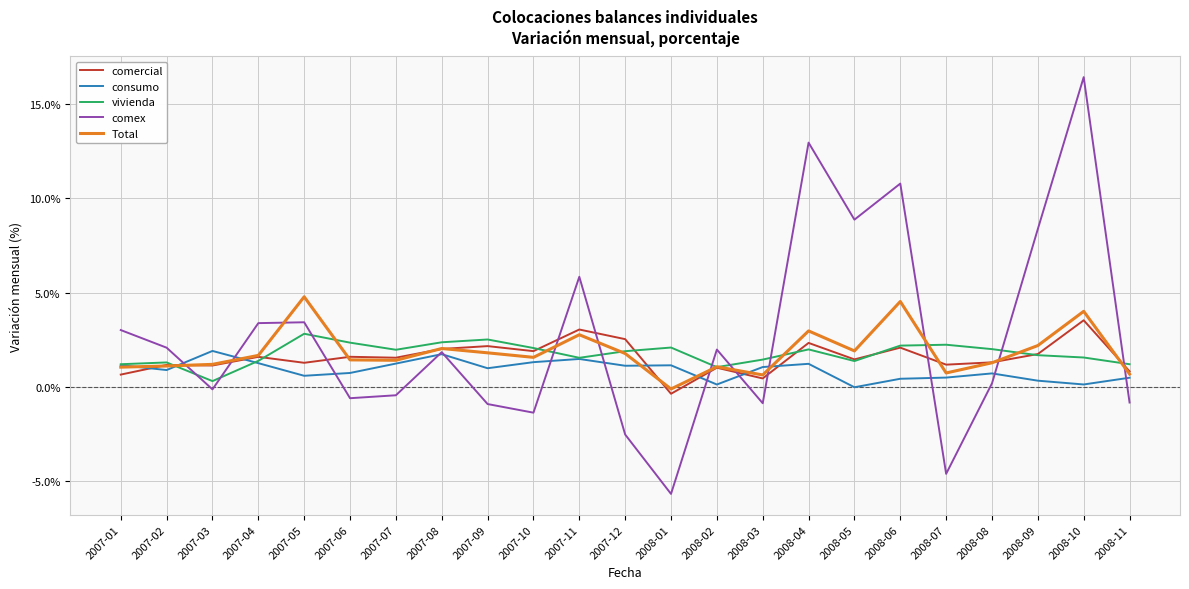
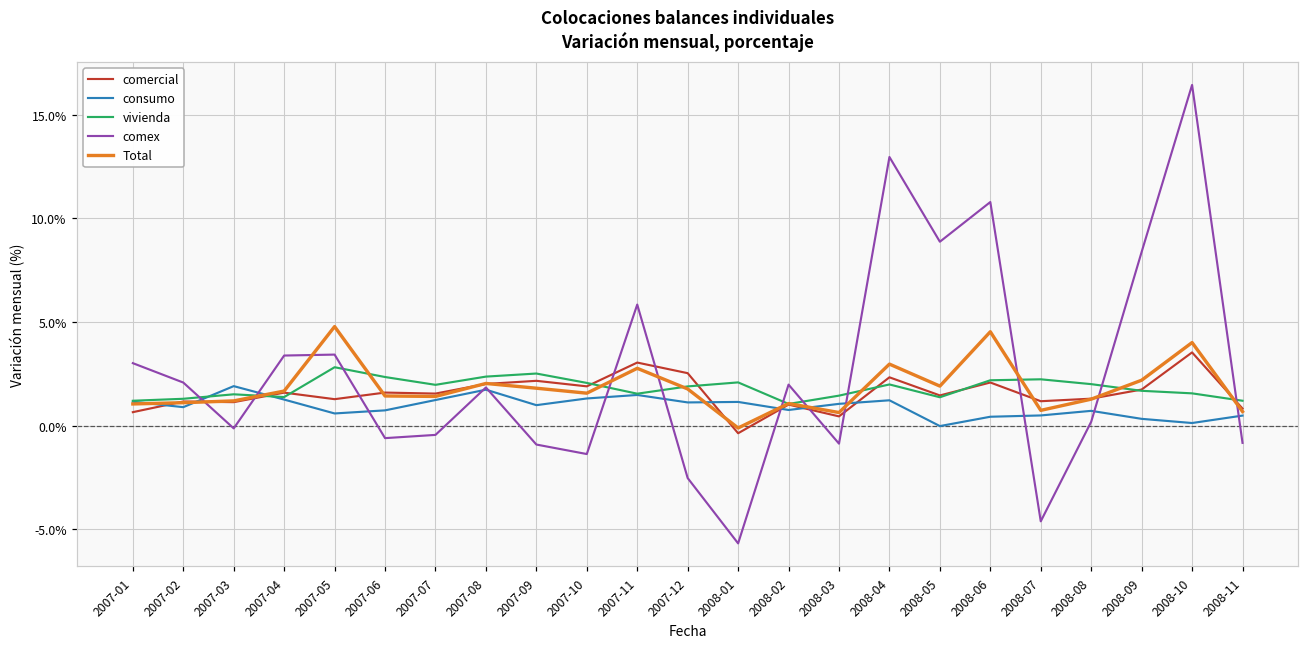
  {
    "comercial": {
      "2007-01": "0.6%",
      "2007-05": "1.3%",
      "2007-06": "1.6%",
      "2007-07": "1.5%",
      "2007-09": "2.2%",
      "2007-10": "1.9%",
      "2007-11": "3.0%",
      "2007-12": "2.5%",
      "2008-01": "-0.4%",
      "2008-03": "0.4%",
      "2008-04": "2.3%",
      "2008-07": "1.2%",
      "2008-10": "3.5%",
      "2008-11": "0.8%"
    },
    "consumo": {
      "2007-02": "0.9%",
      "2007-03": "1.9%",
      "2007-05": "0.6%",
      "2007-06": "0.7%",
      "2007-07": "1.2%",
      "2007-09": "1.0%",
      "2007-10": "1.3%",
      "2007-12": "1.1%",
      "2008-01": "1.1%",
-     "2008-02": "0.1%",
+     "2008-02": "0.8%",
      "2008-03": "1.0%",
      "2008-04": "1.2%",
      "2008-05": "0.0%",
      "2008-06": "0.4%",
      "2008-07": "0.5%",
      "2008-08": "0.7%",
      "2008-09": "0.3%",
      "2008-10": "0.1%",
      "2008-11": "0.5%"
    },
    "vivienda": {
-     "2007-03": "0.3%",
+     "2007-03": "1.5%",
      "2007-05": "2.8%",
      "2007-06": "2.3%",
      "2007-07": "2.0%",
      "2007-08": "2.4%",
      "2007-09": "2.5%",
      "2007-10": "2.1%",
      "2008-01": "2.1%",
      "2008-03": "1.4%",
      "2008-04": "2.0%",
      "2008-07": "2.2%",
      "2008-08": "2.0%",
      "2008-10": "1.6%",
      "2008-11": "1.2%"
    },
    "comex": {
      "2007-01": "3.0%",
      "2007-02": "2.1%",
      "2007-03": "-0.1%",
      "2007-04": "3.4%",
      "2007-05": "3.4%",
      "2007-06": "-0.6%",
      "2007-07": "-0.5%",
      "2007-09": "-0.9%",
      "2007-10": "-1.4%",
      "2007-11": "5.8%",
      "2007-12": "-2.5%",
      "2008-01": "-5.7%",
      "2008-02": "2.0%",
      "2008-03": "-0.9%",
      "2008-04": "13.0%",
      "2008-05": "8.9%",
      "2008-06": "10.8%",
      "2008-07": "-4.6%",
      "2008-08": "0.2%",
      "2008-09": "8.4%",
      "2008-10": "16.4%",
      "2008-11": "-0.8%"
    },
    "Total": {
      "2007-05": "4.8%",
      "2007-06": "1.4%",
      "2007-07": "1.4%",
      "2007-09": "1.8%",
      "2007-10": "1.6%",
      "2007-11": "2.8%",
      "2008-01": "-0.1%",
      "2008-03": "0.6%",
      "2008-04": "3.0%",
      "2008-05": "1.9%",
      "2008-06": "4.5%",
      "2008-07": "0.7%",
      "2008-09": "2.2%",
      "2008-10": "4.0%",
      "2008-11": "0.7%"
    }
  }
